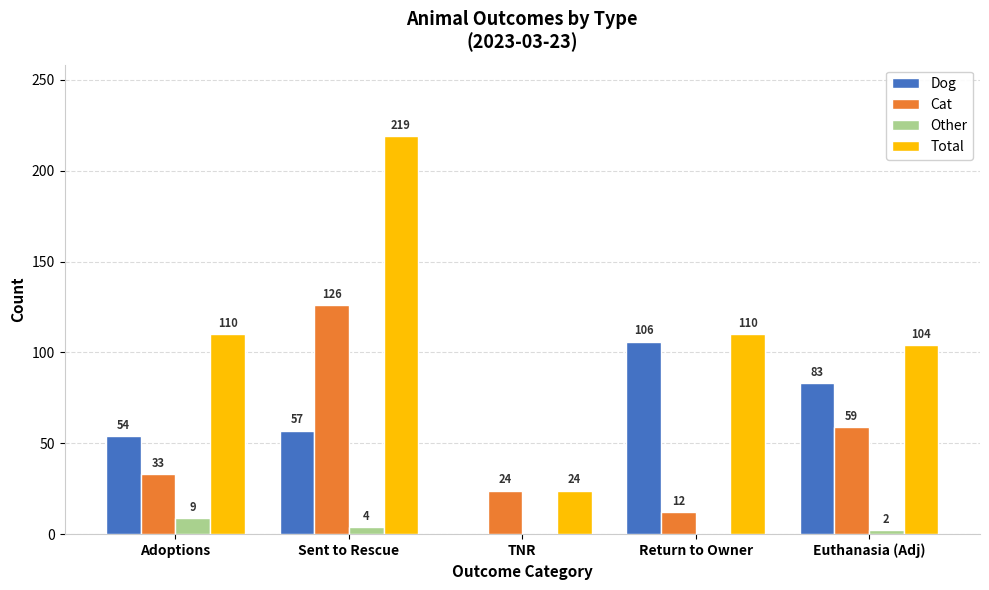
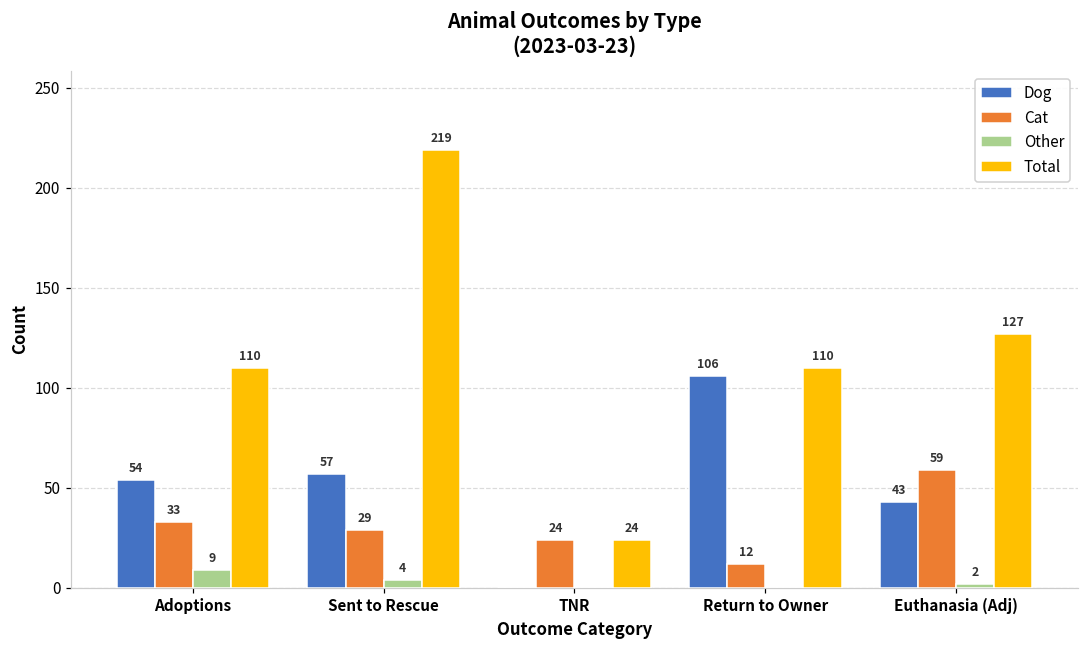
  {
    "Dog": {
      "Adoptions": 54,
      "Sent to Rescue": 57,
      "Return to Owner": 106,
-     "Euthanasia (Adj)": 83
+     "Euthanasia (Adj)": 43
    },
    "Cat": {
      "Adoptions": 33,
-     "Sent to Rescue": 126,
+     "Sent to Rescue": 29,
      "TNR": 24,
      "Return to Owner": 12,
      "Euthanasia (Adj)": 59
    },
    "Other": {
      "Adoptions": 9,
      "Sent to Rescue": 4,
      "Euthanasia (Adj)": 2
    },
    "Total": {
      "Adoptions": 110,
      "Sent to Rescue": 219,
      "TNR": 24,
      "Return to Owner": 110,
-     "Euthanasia (Adj)": 104
+     "Euthanasia (Adj)": 127
    }
  }
